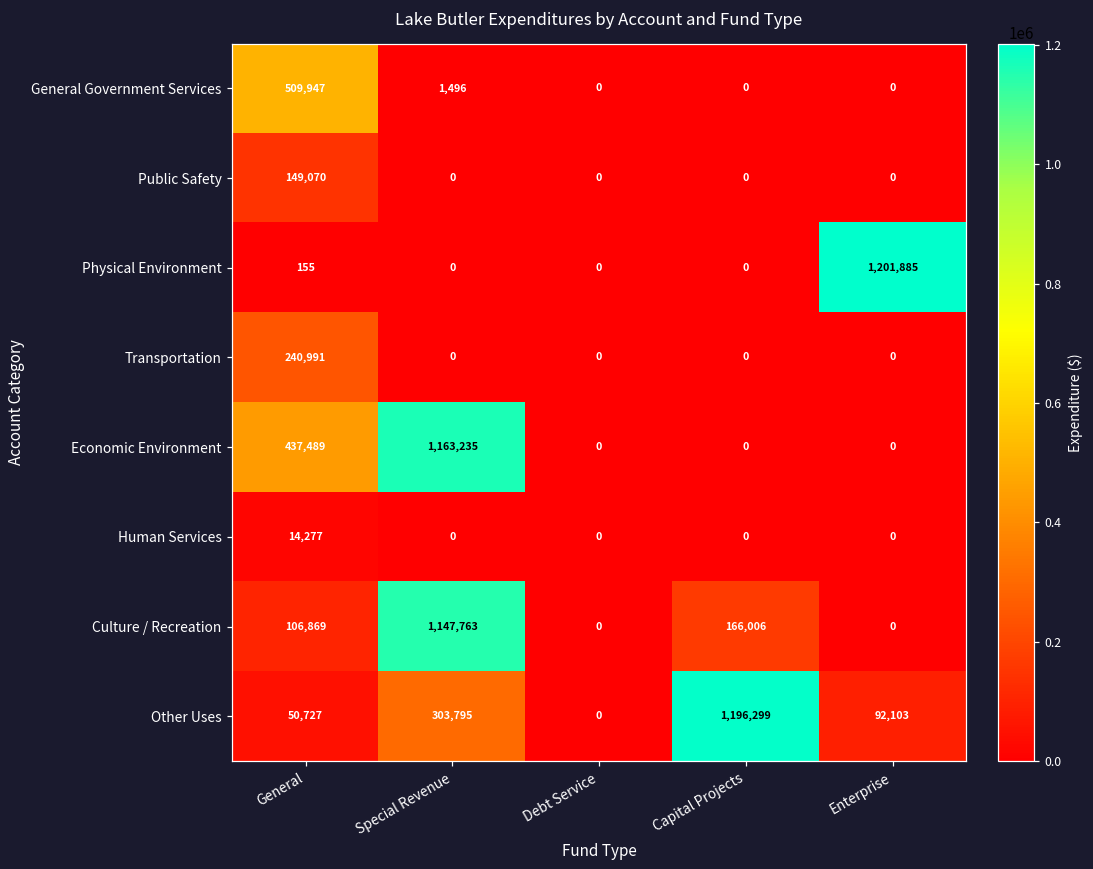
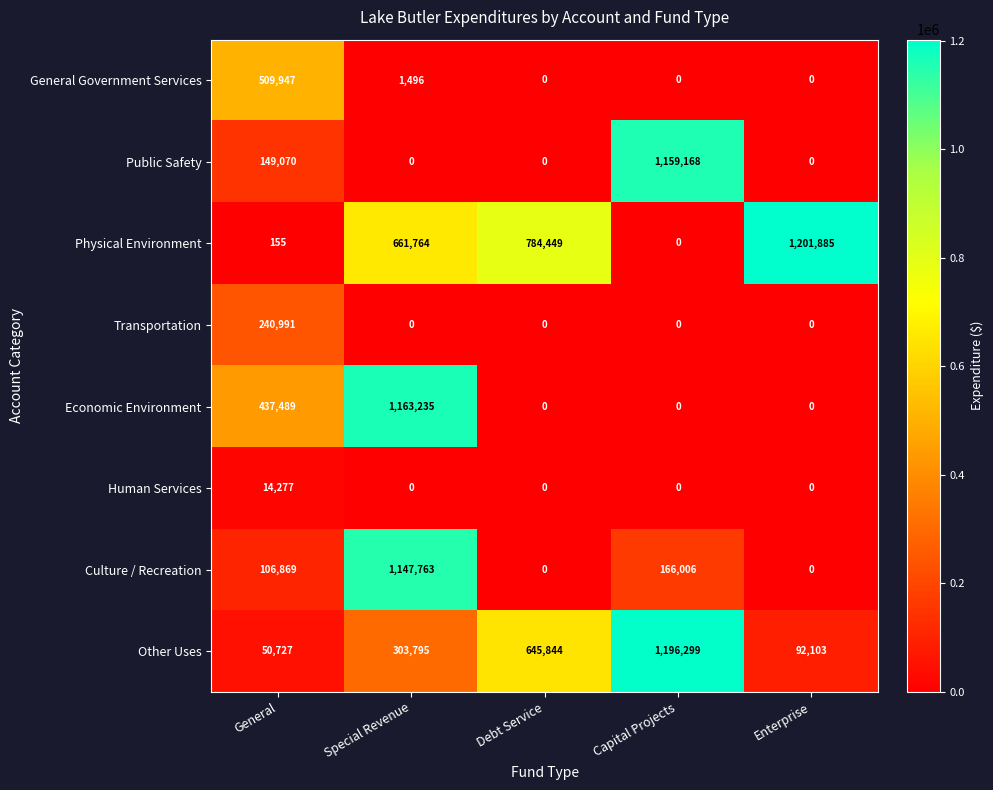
  {
    "General Government Services": {
      "General": "509,947",
      "Special Revenue": "1,496",
      "Debt Service": "0",
      "Capital Projects": "0",
      "Enterprise": "0"
    },
    "Public Safety": {
      "General": "149,070",
      "Special Revenue": "0",
      "Debt Service": "0",
-     "Capital Projects": "0",
+     "Capital Projects": "1,159,168",
      "Enterprise": "0"
    },
    "Physical Environment": {
      "General": "155",
-     "Special Revenue": "0",
-     "Debt Service": "0",
+     "Special Revenue": "661,764",
+     "Debt Service": "784,449",
      "Capital Projects": "0",
      "Enterprise": "1,201,885"
    },
    "Transportation": {
      "General": "240,991",
      "Special Revenue": "0",
      "Debt Service": "0",
      "Capital Projects": "0",
      "Enterprise": "0"
    },
    "Economic Environment": {
      "General": "437,489",
      "Special Revenue": "1,163,235",
      "Debt Service": "0",
      "Capital Projects": "0",
      "Enterprise": "0"
    },
    "Human Services": {
      "General": "14,277",
      "Special Revenue": "0",
      "Debt Service": "0",
      "Capital Projects": "0",
      "Enterprise": "0"
    },
    "Culture / Recreation": {
      "General": "106,869",
      "Special Revenue": "1,147,763",
      "Debt Service": "0",
      "Capital Projects": "166,006",
      "Enterprise": "0"
    },
    "Other Uses": {
      "General": "50,727",
      "Special Revenue": "303,795",
-     "Debt Service": "0",
+     "Debt Service": "645,844",
      "Capital Projects": "1,196,299",
      "Enterprise": "92,103"
    }
  }
